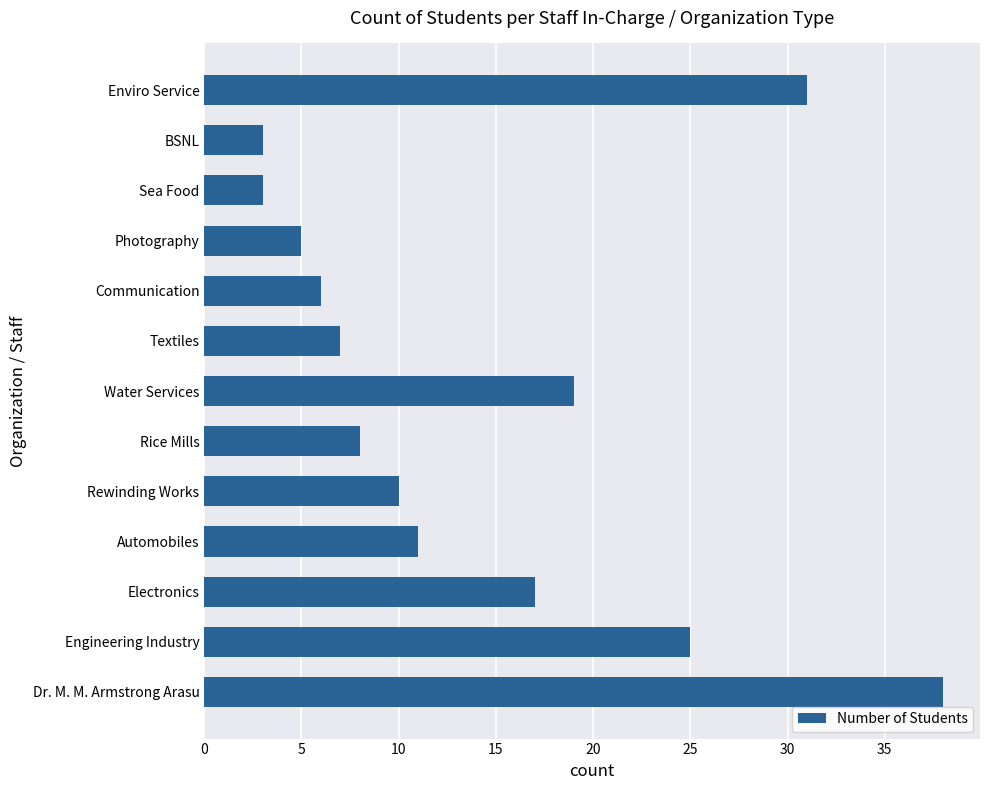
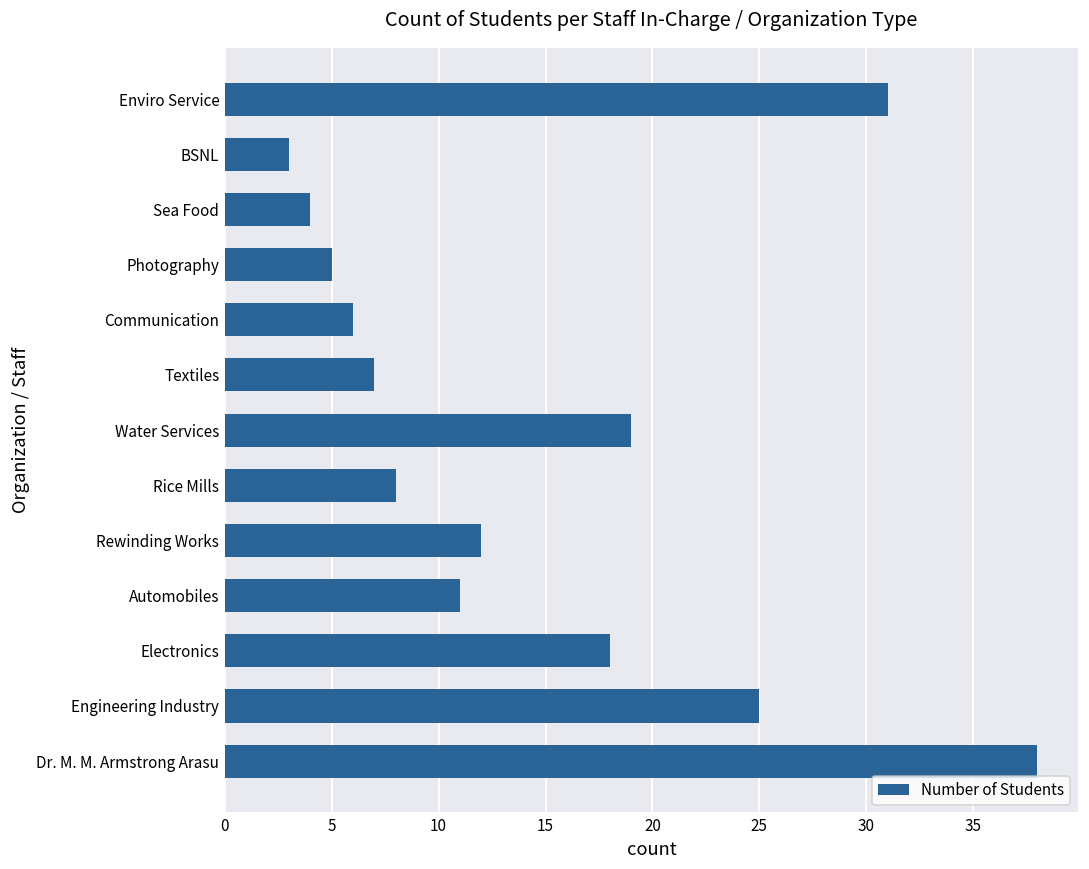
  {
    "Enviro Service": 31,
    "BSNL": 3,
-   "Sea Food": 3,
+   "Sea Food": 4,
    "Photography": 5,
    "Communication": 6,
    "Textiles": 7,
    "Water Services": 19,
    "Rice Mills": 8,
-   "Rewinding Works": 10,
+   "Rewinding Works": 12,
    "Automobiles": 11,
-   "Electronics": 17,
+   "Electronics": 18,
    "Engineering Industry": 25,
    "Dr. M. M. Armstrong Arasu": 38
  }
